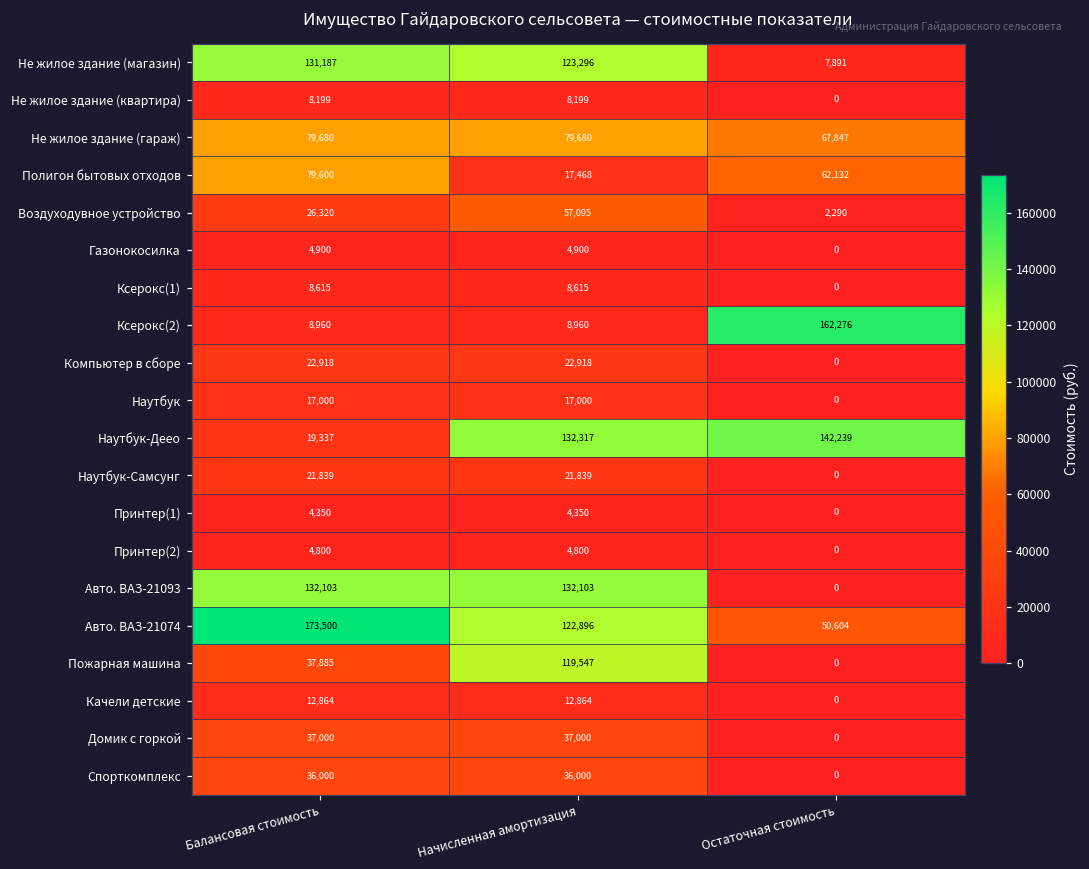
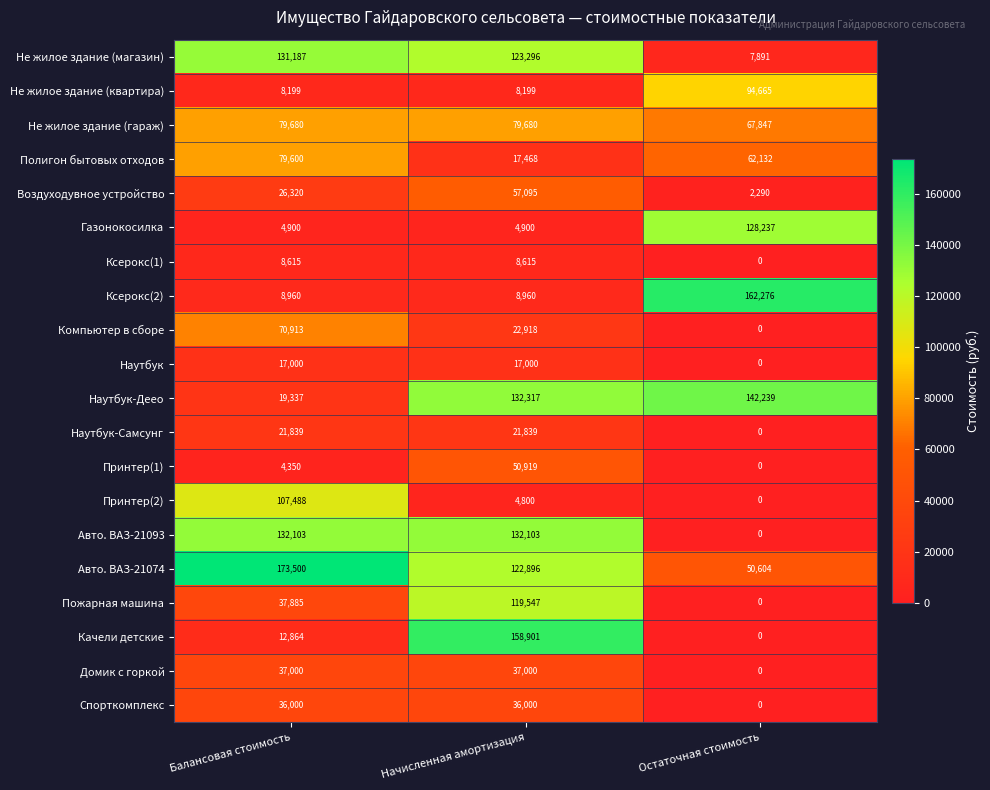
  {
    "Не жилое здание (магазин)": {
      "Балансовая стоимость": "131,187",
      "Начисленная амортизация": "123,296",
      "Остаточная стоимость": "7,891"
    },
    "Не жилое здание (квартира)": {
      "Балансовая стоимость": "8,199",
      "Начисленная амортизация": "8,199",
-     "Остаточная стоимость": "0"
+     "Остаточная стоимость": "94,665"
    },
    "Не жилое здание (гараж)": {
      "Балансовая стоимость": "79,680",
      "Начисленная амортизация": "79,680",
      "Остаточная стоимость": "67,847"
    },
    "Полигон бытовых отходов": {
      "Балансовая стоимость": "79,600",
      "Начисленная амортизация": "17,468",
      "Остаточная стоимость": "62,132"
    },
    "Воздуходувное устройство": {
      "Балансовая стоимость": "26,320",
      "Начисленная амортизация": "57,095",
      "Остаточная стоимость": "2,290"
    },
    "Газонокосилка": {
      "Балансовая стоимость": "4,900",
      "Начисленная амортизация": "4,900",
-     "Остаточная стоимость": "0"
+     "Остаточная стоимость": "128,237"
    },
    "Ксерокс(1)": {
      "Балансовая стоимость": "8,615",
      "Начисленная амортизация": "8,615",
      "Остаточная стоимость": "0"
    },
    "Ксерокс(2)": {
      "Балансовая стоимость": "8,960",
      "Начисленная амортизация": "8,960",
      "Остаточная стоимость": "162,276"
    },
    "Компьютер в сборе": {
-     "Балансовая стоимость": "22,918",
+     "Балансовая стоимость": "70,913",
      "Начисленная амортизация": "22,918",
      "Остаточная стоимость": "0"
    },
    "Наутбук": {
      "Балансовая стоимость": "17,000",
      "Начисленная амортизация": "17,000",
      "Остаточная стоимость": "0"
    },
    "Наутбук-Деео": {
      "Балансовая стоимость": "19,337",
      "Начисленная амортизация": "132,317",
      "Остаточная стоимость": "142,239"
    },
    "Наутбук-Самсунг": {
      "Балансовая стоимость": "21,839",
      "Начисленная амортизация": "21,839",
      "Остаточная стоимость": "0"
    },
    "Принтер(1)": {
      "Балансовая стоимость": "4,350",
-     "Начисленная амортизация": "4,350",
+     "Начисленная амортизация": "50,919",
      "Остаточная стоимость": "0"
    },
    "Принтер(2)": {
-     "Балансовая стоимость": "4,800",
+     "Балансовая стоимость": "107,488",
      "Начисленная амортизация": "4,800",
      "Остаточная стоимость": "0"
    },
    "Авто. ВАЗ-21093": {
      "Балансовая стоимость": "132,103",
      "Начисленная амортизация": "132,103",
      "Остаточная стоимость": "0"
    },
    "Авто. ВАЗ-21074": {
      "Балансовая стоимость": "173,500",
      "Начисленная амортизация": "122,896",
      "Остаточная стоимость": "50,604"
    },
    "Пожарная машина": {
      "Балансовая стоимость": "37,885",
      "Начисленная амортизация": "119,547",
      "Остаточная стоимость": "0"
    },
    "Качели детские": {
      "Балансовая стоимость": "12,864",
-     "Начисленная амортизация": "12,864",
+     "Начисленная амортизация": "158,901",
      "Остаточная стоимость": "0"
    },
    "Домик с горкой": {
      "Балансовая стоимость": "37,000",
      "Начисленная амортизация": "37,000",
      "Остаточная стоимость": "0"
    },
    "Спорткомплекс": {
      "Балансовая стоимость": "36,000",
      "Начисленная амортизация": "36,000",
      "Остаточная стоимость": "0"
    }
  }
